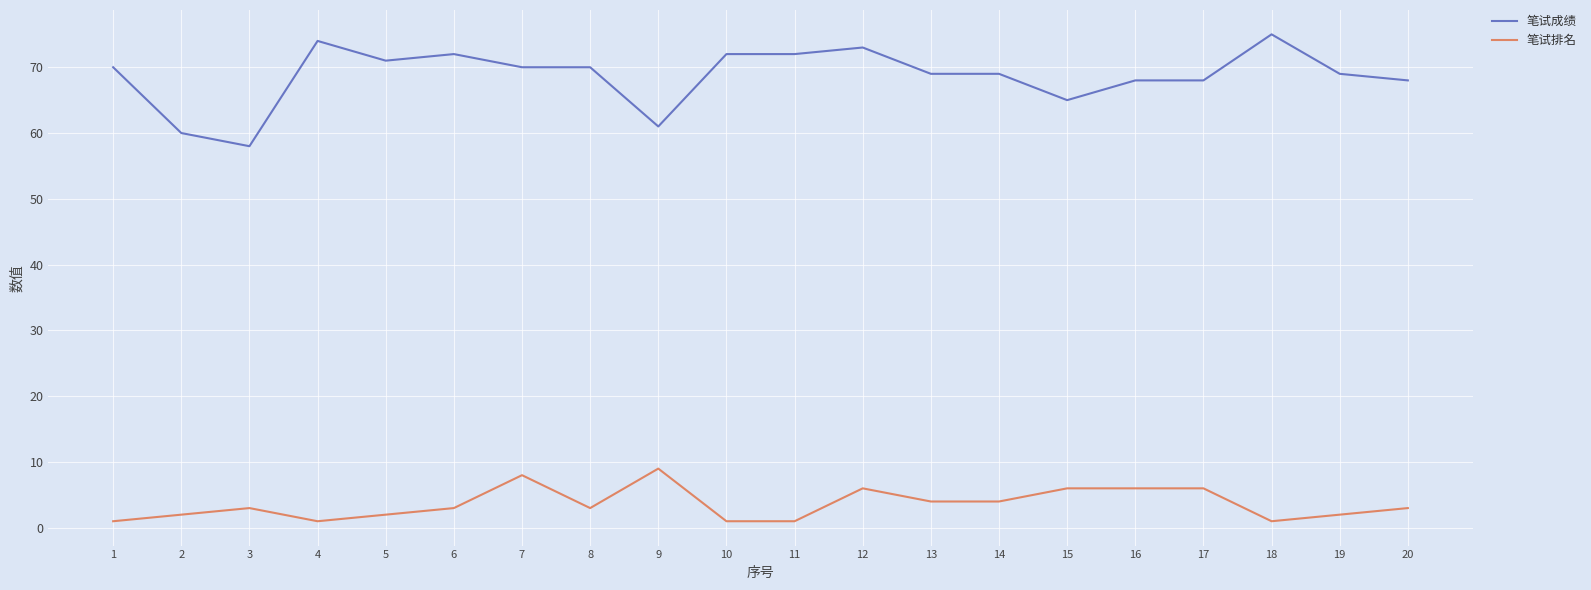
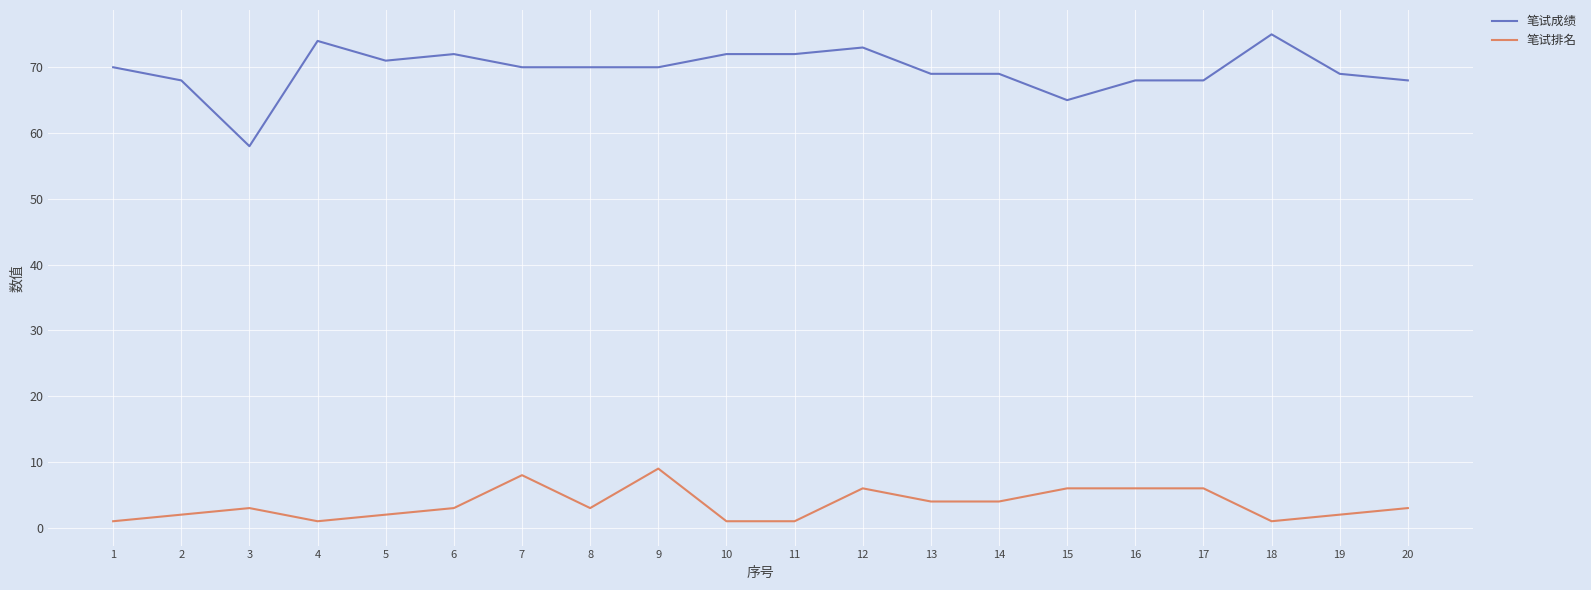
  {
    "笔试成绩": {
      "1": 70,
-     "2": 60,
+     "2": 68,
      "3": 58,
      "4": 74,
      "5": 71,
      "6": 72,
      "7": 70,
      "8": 70,
-     "9": 61,
+     "9": 70,
      "10": 72,
      "11": 72,
      "12": 73,
      "13": 69,
      "14": 69,
      "15": 65,
      "16": 68,
      "17": 68,
      "18": 75,
      "19": 69,
      "20": 68
    },
    "笔试排名": {
      "1": 1,
      "2": 2,
      "3": 3,
      "4": 1,
      "5": 2,
      "6": 3,
      "7": 8,
      "8": 3,
      "9": 9,
      "10": 1,
      "11": 1,
      "12": 6,
      "13": 4,
      "14": 4,
      "15": 6,
      "16": 6,
      "17": 6,
      "18": 1,
      "19": 2,
      "20": 3
    }
  }
